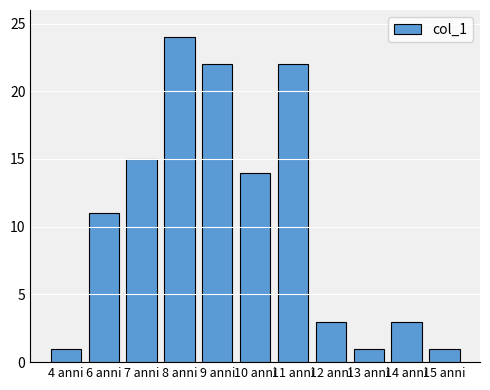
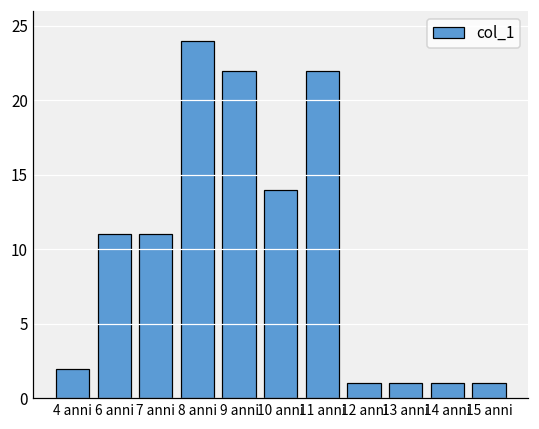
  {
-   "4 anni": 1,
+   "4 anni": 2,
    "6 anni": 11,
-   "7 anni": 15,
+   "7 anni": 11,
    "8 anni": 24,
    "9 anni": 22,
    "10 anni": 14,
    "11 anni": 22,
-   "12 anni": 3,
+   "12 anni": 1,
    "13 anni": 1,
-   "14 anni": 3,
+   "14 anni": 1,
    "15 anni": 1
  }
